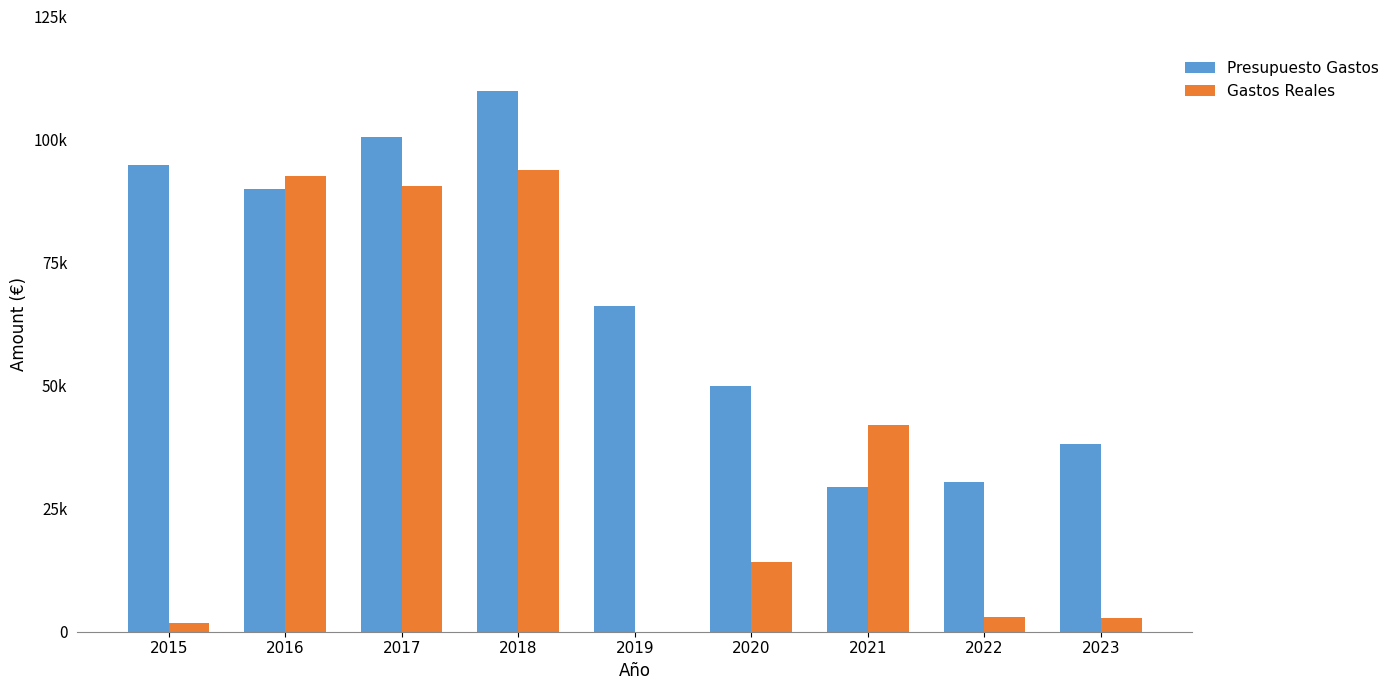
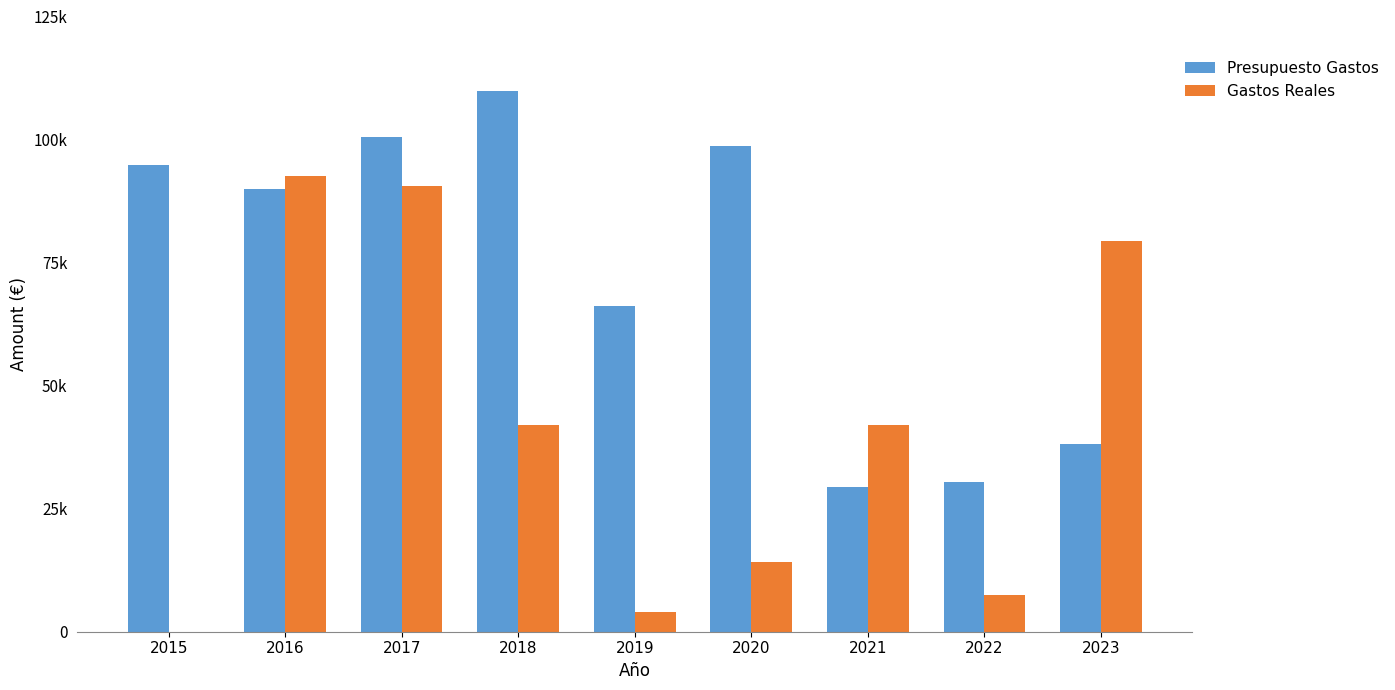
  {
    "Presupuesto Gastos": {
      "2015": 95000,
      "2016": 90000,
      "2017": 101000,
      "2018": 110000,
      "2019": 66000,
-     "2020": 50000,
+     "2020": 99000,
      "2021": 29000,
      "2022": 30000,
      "2023": 38000
    },
    "Gastos Reales": {
-     "2015": 2000,
+     "2015": 0,
      "2016": 93000,
      "2017": 91000,
-     "2018": 94000,
-     "2019": 0,
+     "2018": 42000,
+     "2019": 4000,
      "2020": 14000,
      "2021": 42000,
-     "2022": 3000,
-     "2023": 3000
+     "2022": 7000,
+     "2023": 79000
    }
  }
